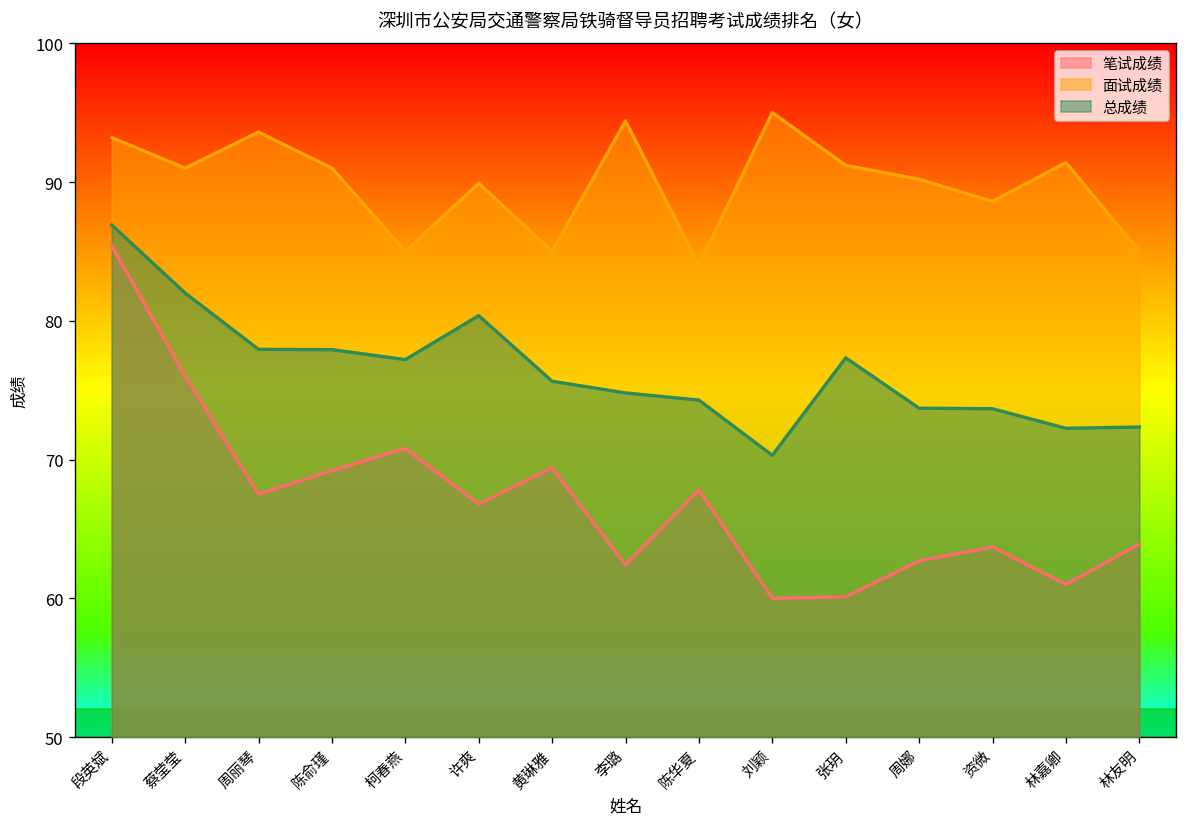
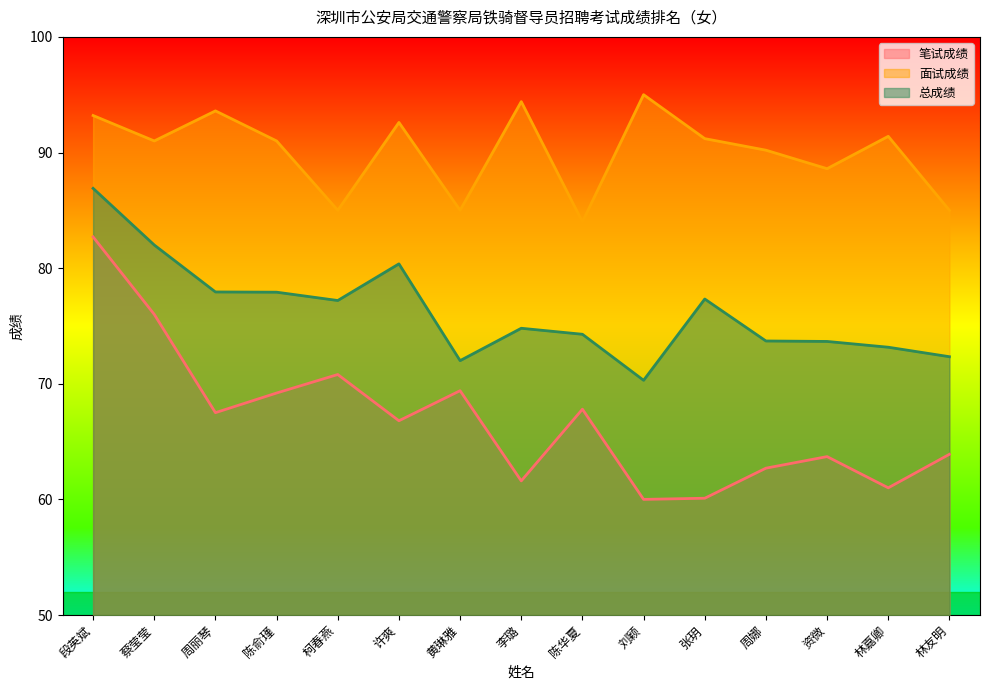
  {
    "笔试成绩": {
-     "段英斌": 85.4,
+     "段英斌": 82.7,
      "蔡莹莹": 76.0,
      "周丽琴": 67.5,
      "陈俞瑾": 69.2,
      "柯春燕": 70.8,
      "许爽": 66.8,
      "黄琳雅": 69.4,
-     "李璐": 62.4,
+     "李璐": 61.6,
      "陈华夏": 67.8,
      "刘颖": 60.0,
      "张玥": 60.1,
      "周娜": 62.7,
      "资微": 63.7,
      "林嘉卿": 61.0,
      "林友明": 63.9
    },
    "面试成绩": {
      "段英斌": 93.2,
      "蔡莹莹": 91.0,
      "周丽琴": 93.6,
      "陈俞瑾": 91.0,
      "柯春燕": 85.0,
-     "许爽": 89.9,
+     "许爽": 92.6,
      "黄琳雅": 85.0,
      "李璐": 94.4,
      "陈华夏": 84.0,
      "刘颖": 95.0,
      "张玥": 91.2,
      "周娜": 90.2,
      "资微": 88.6,
      "林嘉卿": 91.4,
      "林友明": 85.0
    },
    "总成绩": {
      "段英斌": 86.9,
      "蔡莹莹": 82.0,
      "周丽琴": 77.9,
      "陈俞瑾": 77.9,
      "柯春燕": 77.2,
      "许爽": 80.4,
-     "黄琳雅": 75.6,
+     "黄琳雅": 72.0,
      "李璐": 74.8,
      "陈华夏": 74.3,
      "刘颖": 70.3,
      "张玥": 77.3,
      "周娜": 73.7,
      "资微": 73.7,
-     "林嘉卿": 72.3,
+     "林嘉卿": 73.2,
      "林友明": 72.3
    }
  }
